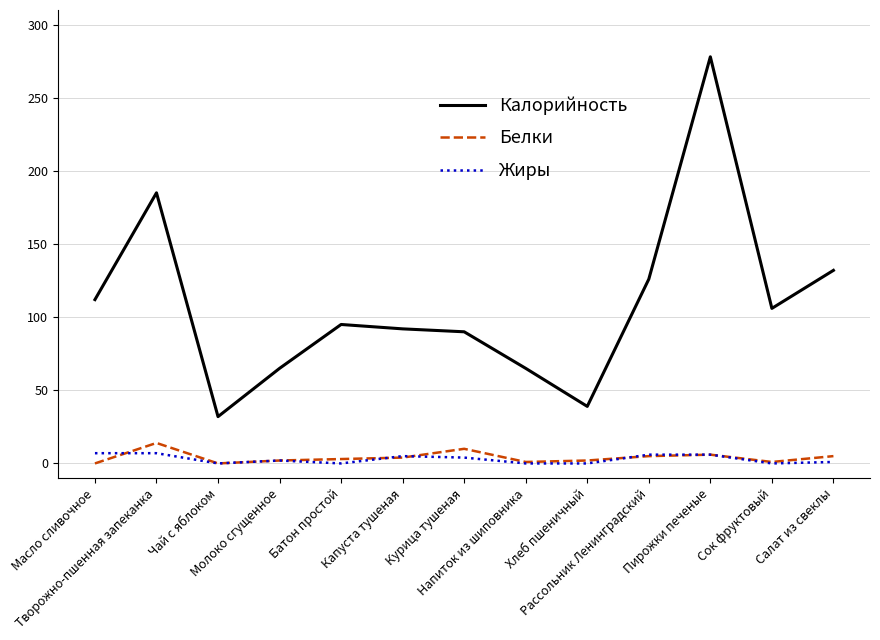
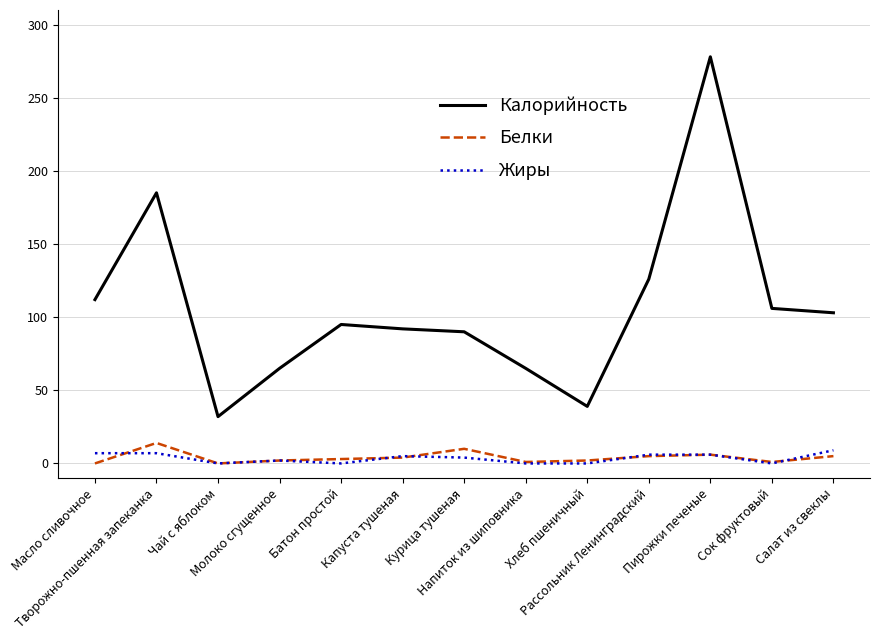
  {
    "Калорийность": {
      "Масло сливочное": 112,
      "Творожно-пшенная запеканка": 185,
      "Чай с яблоком": 32,
      "Молоко сгущенное": 65,
      "Батон простой": 95,
      "Капуста тушеная": 92,
      "Курица тушеная": 90,
      "Напиток из шиповника": 65,
      "Хлеб пшеничный": 39,
      "Рассольник Ленинградский": 126,
      "Пирожки печеные": 278,
      "Сок фруктовый": 106,
-     "Салат из свеклы": 132
+     "Салат из свеклы": 103
    },
    "Белки": {
      "Масло сливочное": 0,
      "Творожно-пшенная запеканка": 14,
      "Батон простой": 3,
      "Курица тушеная": 10,
      "Хлеб пшеничный": 2,
      "Салат из свеклы": 5
    },
    "Жиры": {
      "Масло сливочное": 7,
      "Творожно-пшенная запеканка": 7,
      "Батон простой": 0,
      "Курица тушеная": 4,
      "Хлеб пшеничный": 0,
-     "Салат из свеклы": 1
+     "Салат из свеклы": 9
    }
  }
